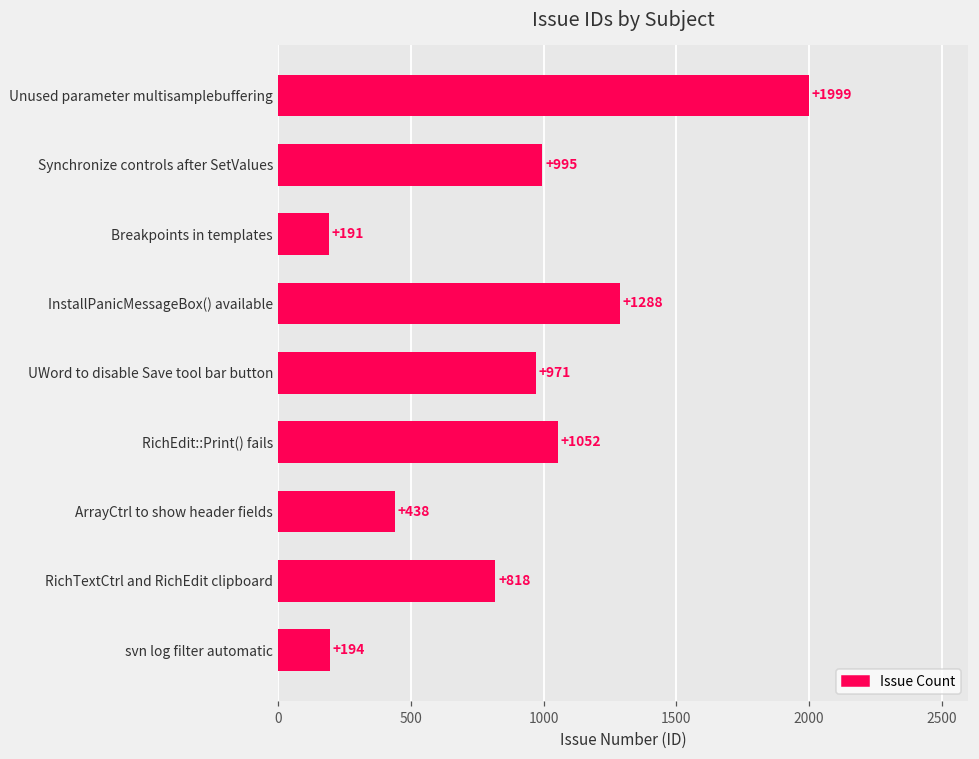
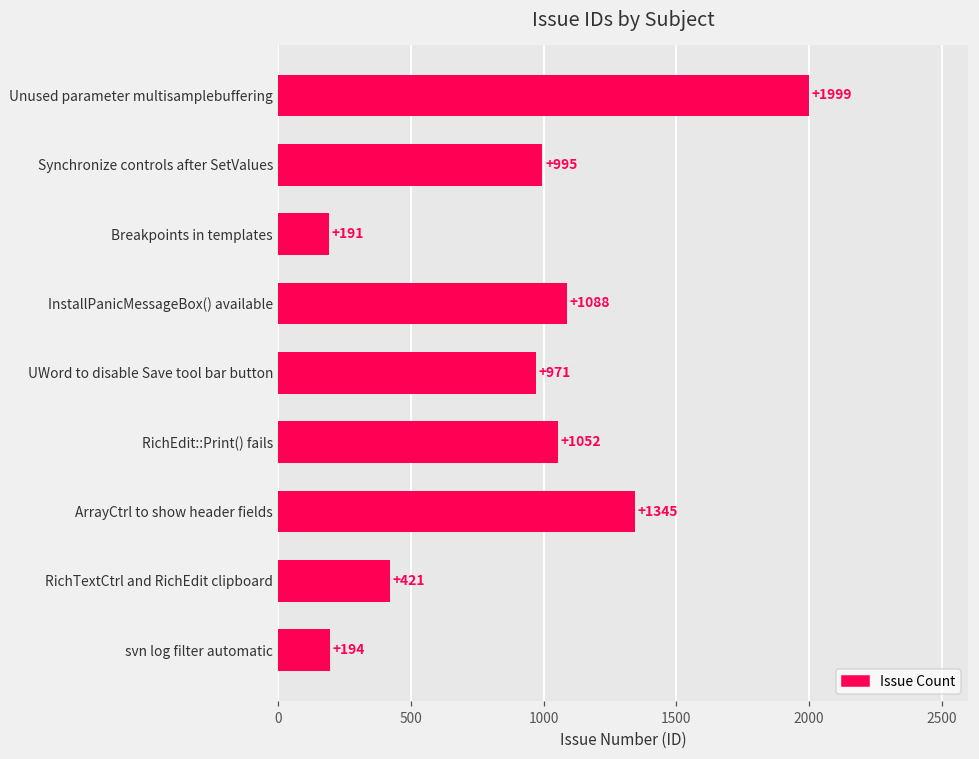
  {
    "Unused parameter multisamplebuffering": "+1999",
    "Synchronize controls after SetValues": "+995",
    "Breakpoints in templates": "+191",
-   "InstallPanicMessageBox() available": "+1288",
+   "InstallPanicMessageBox() available": "+1088",
    "UWord to disable Save tool bar button": "+971",
    "RichEdit::Print() fails": "+1052",
-   "ArrayCtrl to show header fields": "+438",
-   "RichTextCtrl and RichEdit clipboard": "+818",
+   "ArrayCtrl to show header fields": "+1345",
+   "RichTextCtrl and RichEdit clipboard": "+421",
    "svn log filter automatic": "+194"
  }
